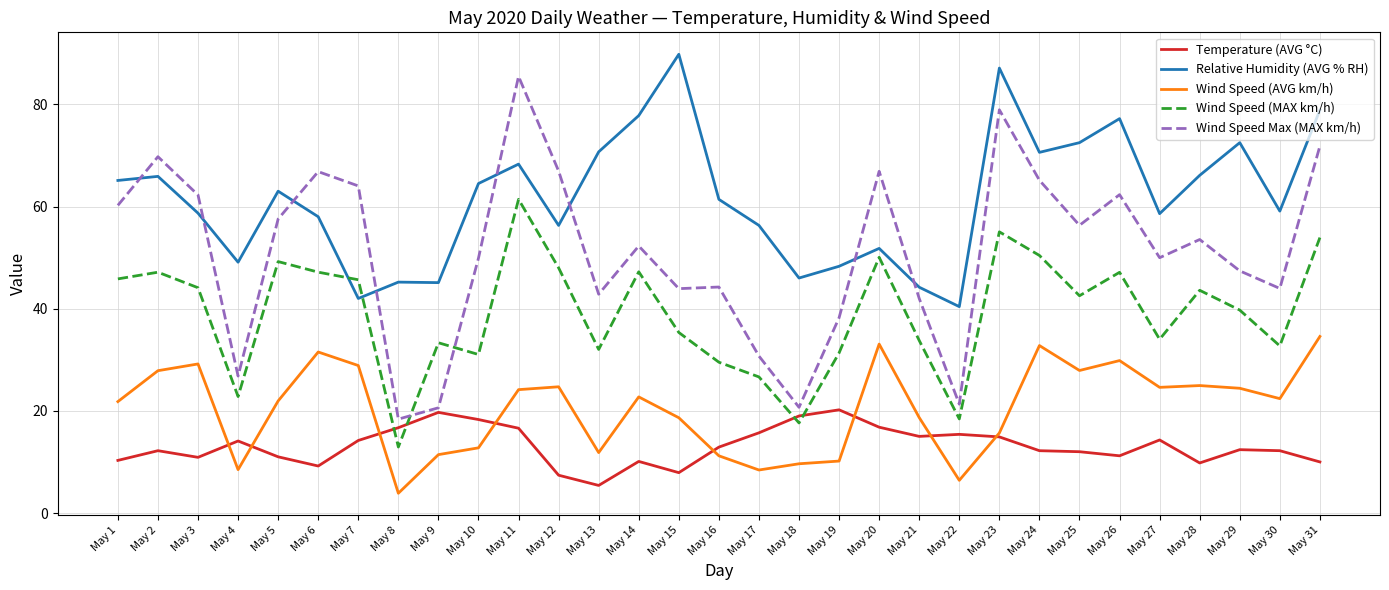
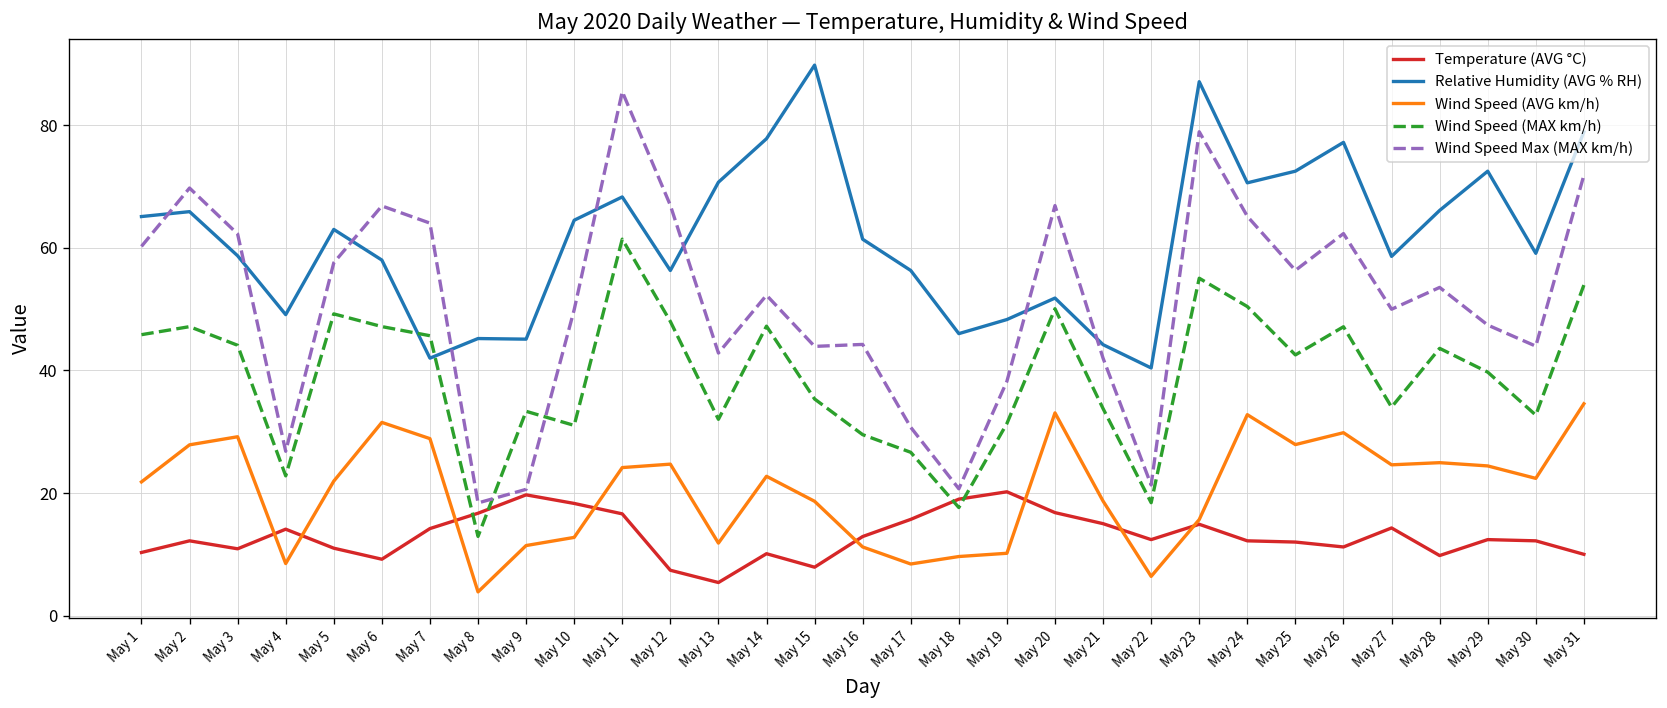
  {
    "Temperature (AVG °C)": {
      "May 1": 10,
      "May 2": 12,
      "May 3": 11,
      "May 4": 14,
      "May 5": 11,
      "May 6": 9,
      "May 7": 14,
      "May 8": 17,
      "May 9": 20,
      "May 10": 18,
      "May 11": 17,
      "May 12": 7,
      "May 13": 5,
      "May 14": 10,
      "May 15": 8,
      "May 16": 13,
      "May 17": 16,
      "May 18": 19,
      "May 19": 20,
      "May 20": 17,
      "May 21": 15,
-     "May 22": 15,
+     "May 22": 12,
      "May 23": 15,
      "May 24": 12,
      "May 25": 12,
      "May 26": 11,
      "May 27": 14,
      "May 28": 10,
      "May 29": 12,
      "May 30": 12,
      "May 31": 10
    },
    "Relative Humidity (AVG % RH)": {
      "May 1": 65,
      "May 2": 66,
      "May 3": 59,
      "May 4": 49,
      "May 5": 63,
      "May 6": 58,
      "May 7": 42,
      "May 8": 45,
      "May 9": 45,
      "May 10": 65,
      "May 11": 68,
      "May 12": 56,
      "May 13": 71,
      "May 14": 78,
      "May 15": 90,
      "May 16": 61,
      "May 17": 56,
      "May 18": 46,
      "May 19": 48,
      "May 20": 52,
      "May 21": 44,
      "May 22": 40,
      "May 23": 87,
      "May 24": 71,
      "May 25": 73,
      "May 26": 77,
      "May 27": 59,
      "May 28": 66,
      "May 29": 73,
      "May 30": 59
    },
    "Wind Speed (AVG km/h)": {
      "May 1": 22,
      "May 2": 28,
      "May 3": 29,
      "May 4": 8,
      "May 5": 22,
      "May 6": 32,
      "May 7": 29,
      "May 8": 4,
      "May 9": 11,
      "May 10": 13,
      "May 11": 24,
      "May 12": 25,
      "May 13": 12,
      "May 14": 23,
      "May 15": 19,
      "May 16": 11,
      "May 17": 8,
      "May 18": 10,
      "May 19": 10,
      "May 20": 33,
      "May 21": 19,
      "May 22": 6,
      "May 23": 16,
      "May 24": 33,
      "May 25": 28,
      "May 26": 30,
      "May 27": 25,
      "May 28": 25,
      "May 29": 24,
      "May 30": 22,
      "May 31": 35
    },
    "Wind Speed (MAX km/h)": {
      "May 1": 46,
      "May 2": 47,
      "May 3": 44,
      "May 4": 23,
      "May 5": 49,
      "May 6": 47,
      "May 7": 46,
      "May 8": 13,
      "May 9": 33,
      "May 10": 31,
      "May 11": 61,
      "May 12": 48,
      "May 13": 32,
      "May 14": 47,
      "May 15": 35,
      "May 16": 30,
      "May 17": 27,
      "May 18": 18,
      "May 19": 31,
      "May 20": 50,
      "May 21": 34,
      "May 22": 18,
      "May 23": 55,
      "May 24": 50,
      "May 25": 43,
      "May 26": 47,
      "May 27": 34,
      "May 28": 44,
      "May 29": 40,
      "May 30": 33,
      "May 31": 54
    },
    "Wind Speed Max (MAX km/h)": {
      "May 1": 60,
      "May 2": 70,
      "May 3": 62,
      "May 4": 27,
      "May 5": 58,
      "May 6": 67,
      "May 7": 64,
      "May 8": 18,
      "May 9": 21,
      "May 10": 50,
      "May 11": 85,
      "May 12": 67,
      "May 13": 43,
      "May 14": 52,
      "May 15": 44,
      "May 16": 44,
      "May 17": 31,
      "May 18": 21,
      "May 19": 38,
      "May 20": 67,
      "May 21": 42,
      "May 22": 21,
      "May 23": 79,
      "May 24": 65,
      "May 25": 56,
      "May 26": 62,
      "May 27": 50,
      "May 28": 54,
      "May 29": 47,
      "May 30": 44,
      "May 31": 72
    }
  }
